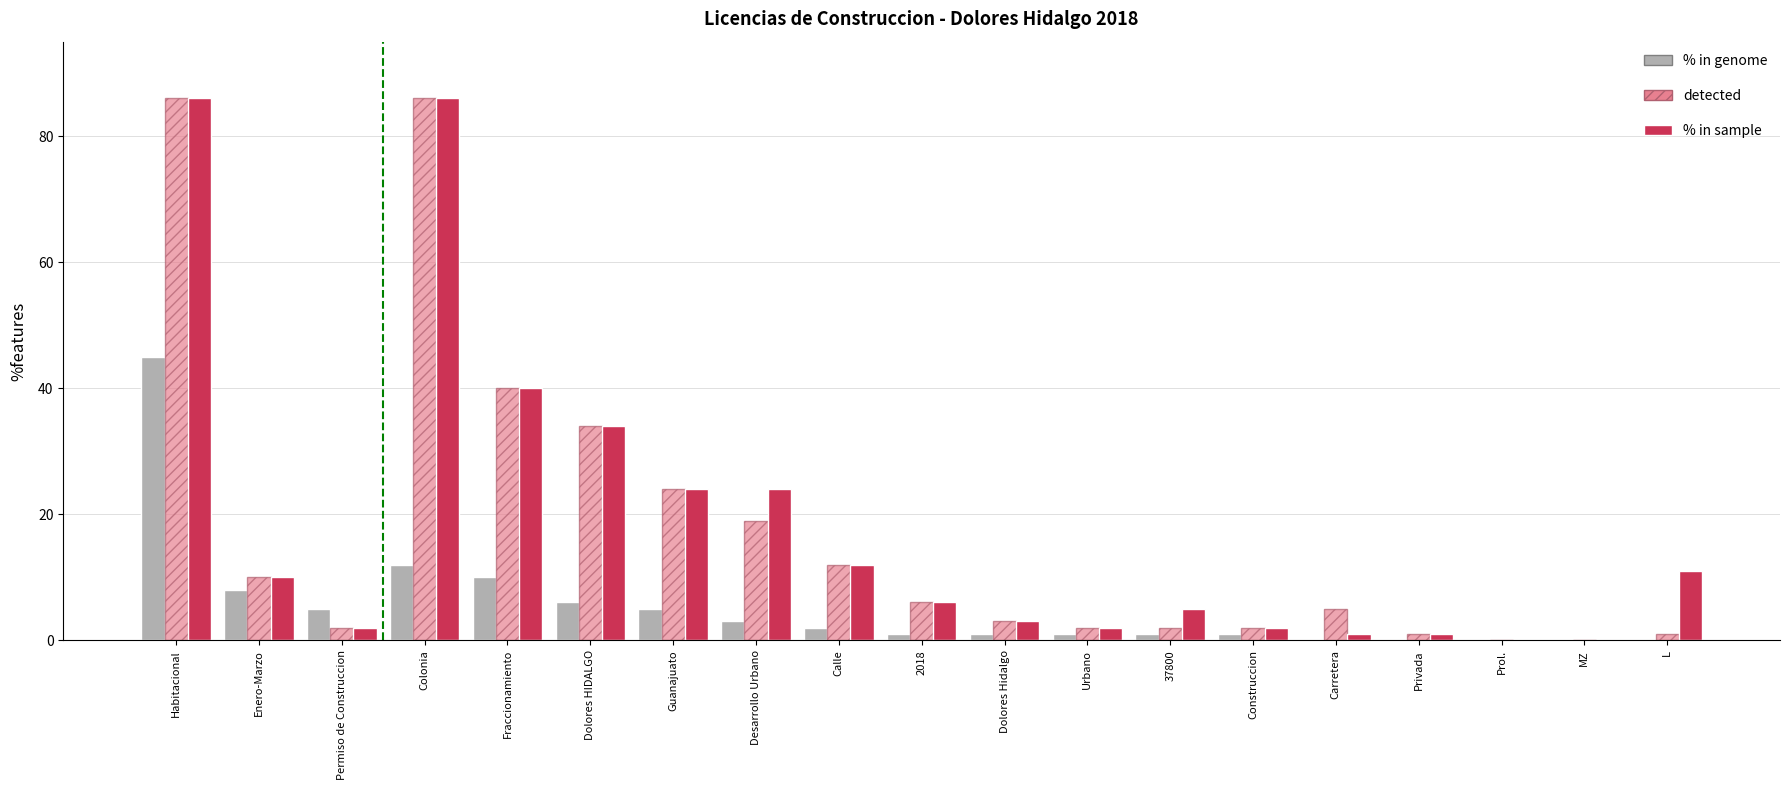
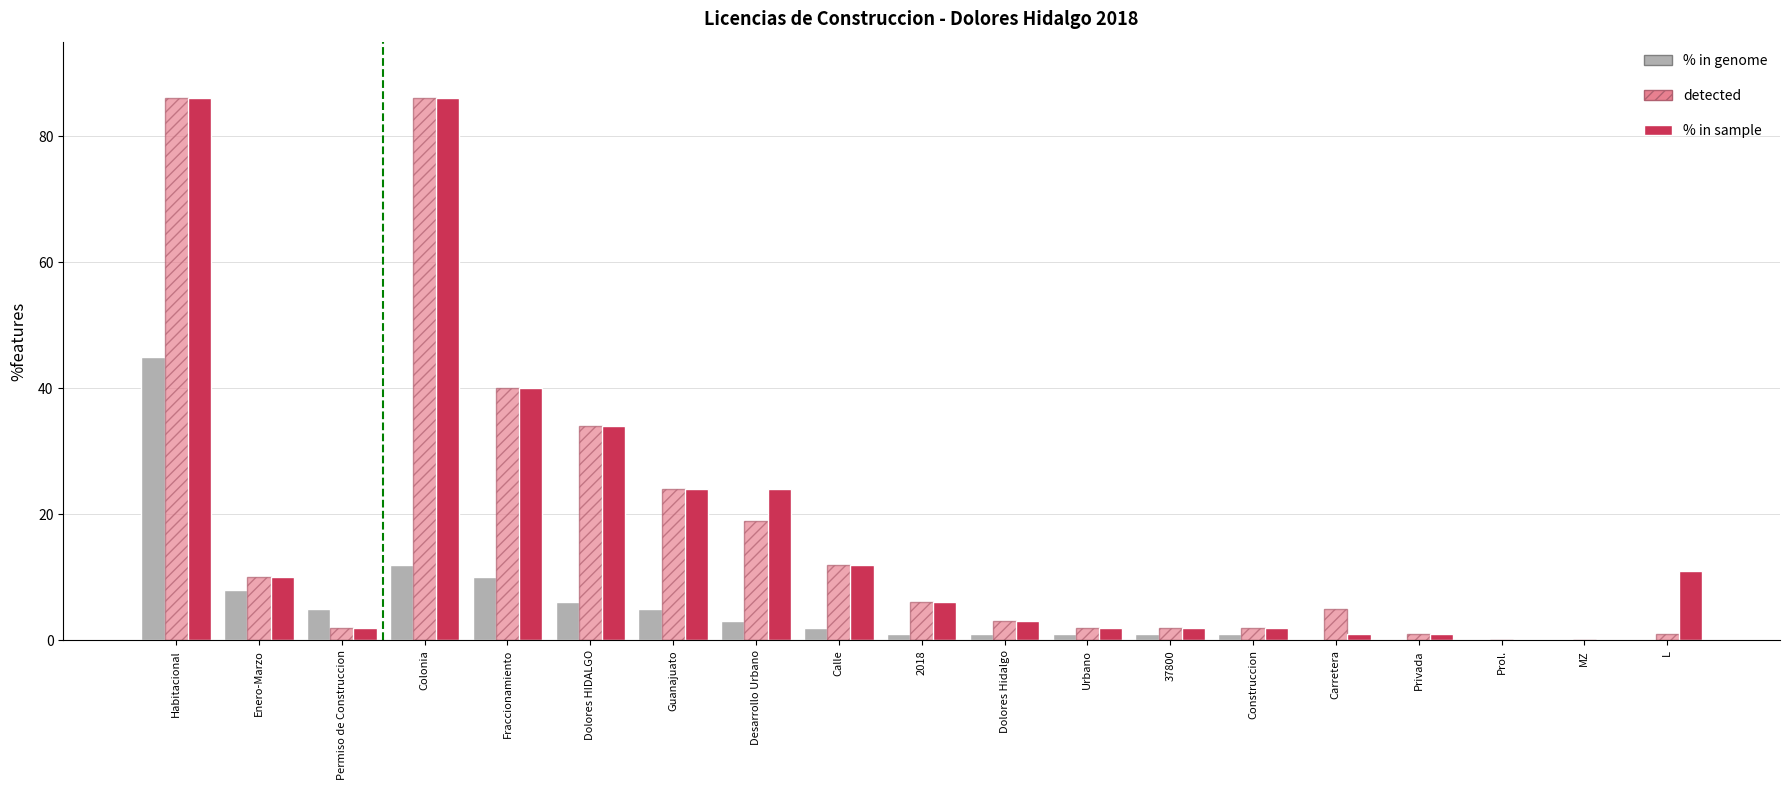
  {
    "% in genome": {
      "Habitacional": 45,
      "Enero-Marzo": 8,
      "Permiso de Construccion": 5,
      "Colonia": 12,
      "Fraccionamiento": 10,
      "Dolores HIDALGO": 6,
      "Guanajuato": 5,
      "Desarrollo Urbano": 3,
      "Calle": 2,
      "2018": 1,
      "Dolores Hidalgo": 1,
      "Urbano": 1,
      "37800": 1,
      "Construccion": 1,
      "Carretera": 0,
      "Privada": 0,
      "Prol.": 0,
      "MZ": 0,
      "L": 0
    },
    "detected": {
      "Habitacional": 86,
      "Enero-Marzo": 10,
      "Permiso de Construccion": 2,
      "Colonia": 86,
      "Fraccionamiento": 40,
      "Dolores HIDALGO": 34,
      "Guanajuato": 24,
      "Desarrollo Urbano": 19,
      "Calle": 12,
      "2018": 6,
      "Dolores Hidalgo": 3,
      "Urbano": 2,
      "37800": 2,
      "Construccion": 2,
      "Carretera": 5,
      "Privada": 1,
      "Prol.": 0,
      "MZ": 0,
      "L": 1
    },
    "% in sample": {
      "Habitacional": 86,
      "Enero-Marzo": 10,
      "Permiso de Construccion": 2,
      "Colonia": 86,
      "Fraccionamiento": 40,
      "Dolores HIDALGO": 34,
      "Guanajuato": 24,
      "Desarrollo Urbano": 24,
      "Calle": 12,
      "2018": 6,
      "Dolores Hidalgo": 3,
      "Urbano": 2,
-     "37800": 5,
+     "37800": 2,
      "Construccion": 2,
      "Carretera": 1,
      "Privada": 1,
      "Prol.": 0,
      "MZ": 0,
      "L": 11
    }
  }
